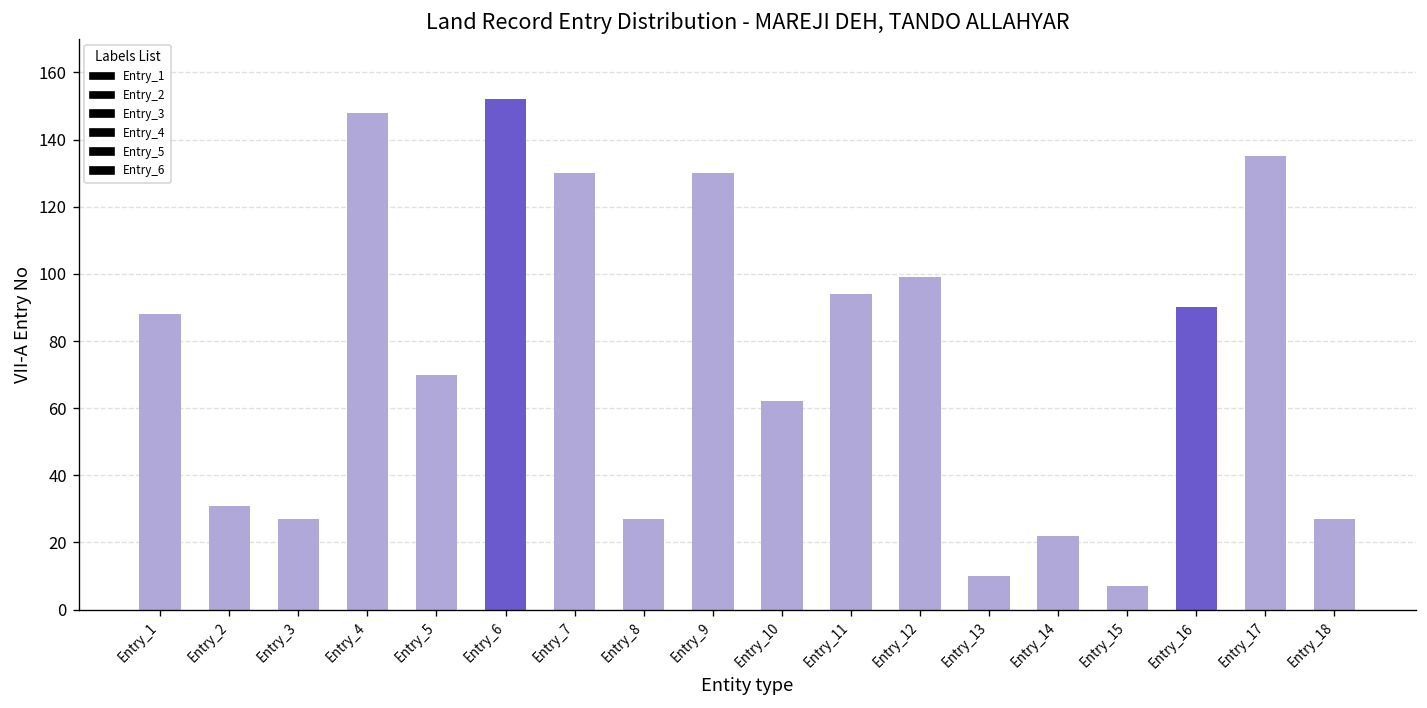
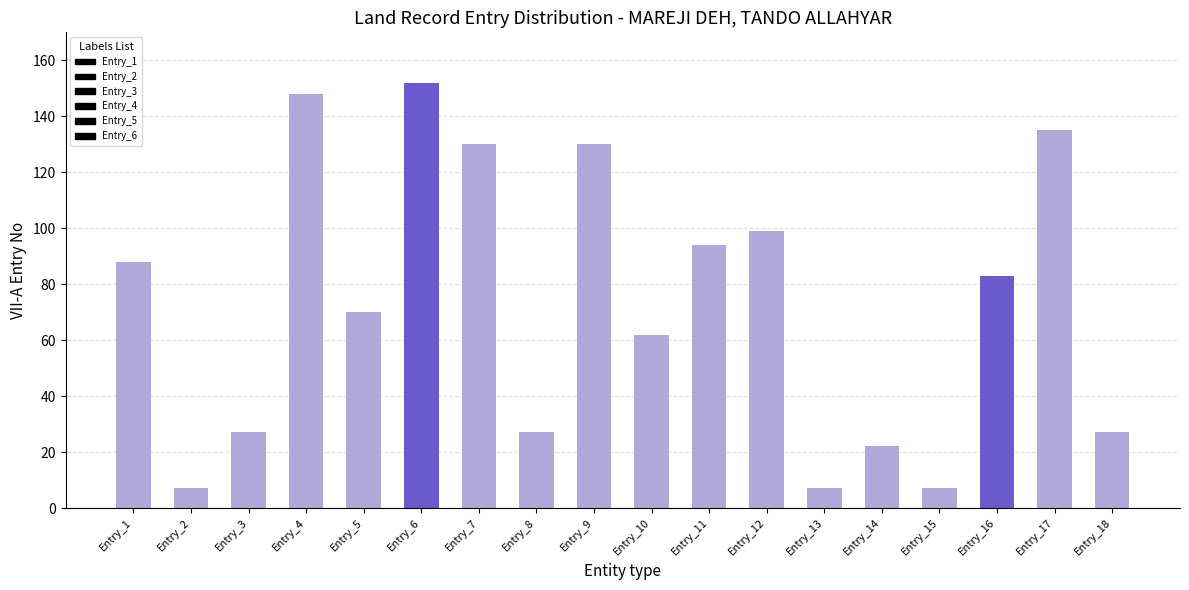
  {
    "Entry_1": 88,
-   "Entry_2": 31,
+   "Entry_2": 7,
    "Entry_3": 27,
    "Entry_4": 148,
    "Entry_5": 70,
    "Entry_6": 152,
    "Entry_7": 130,
    "Entry_8": 27,
    "Entry_9": 130,
    "Entry_10": 62,
    "Entry_11": 94,
    "Entry_12": 99,
-   "Entry_13": 10,
+   "Entry_13": 7,
    "Entry_14": 22,
    "Entry_15": 7,
-   "Entry_16": 90,
+   "Entry_16": 83,
    "Entry_17": 135,
    "Entry_18": 27
  }
